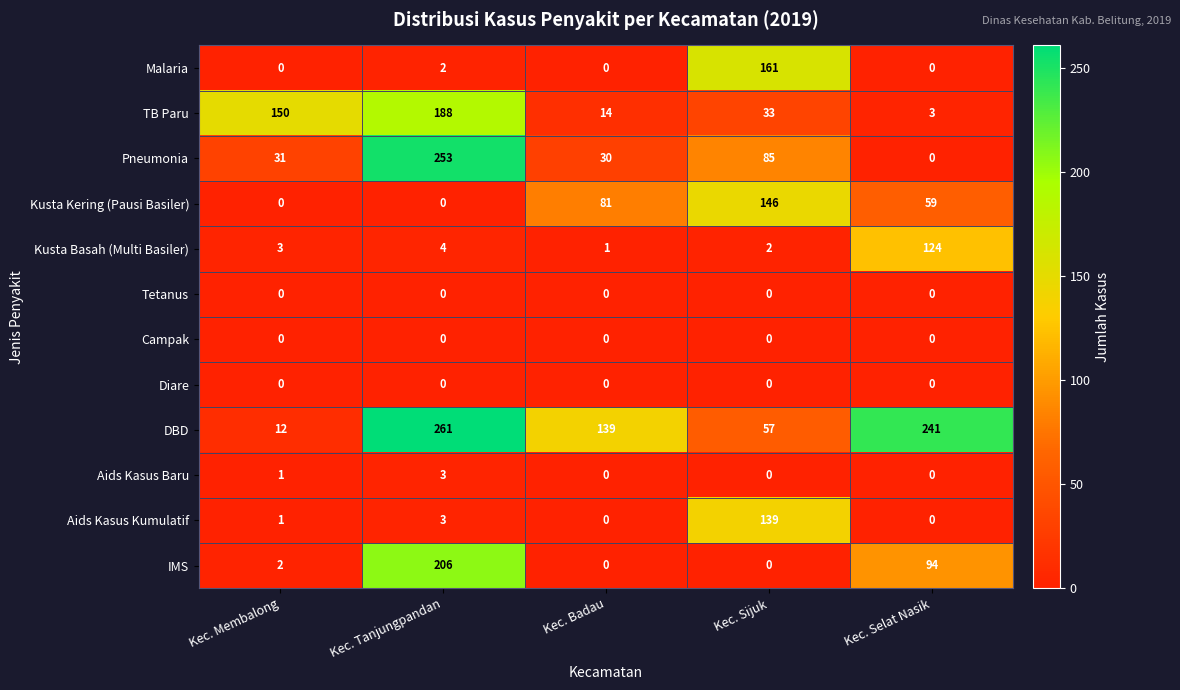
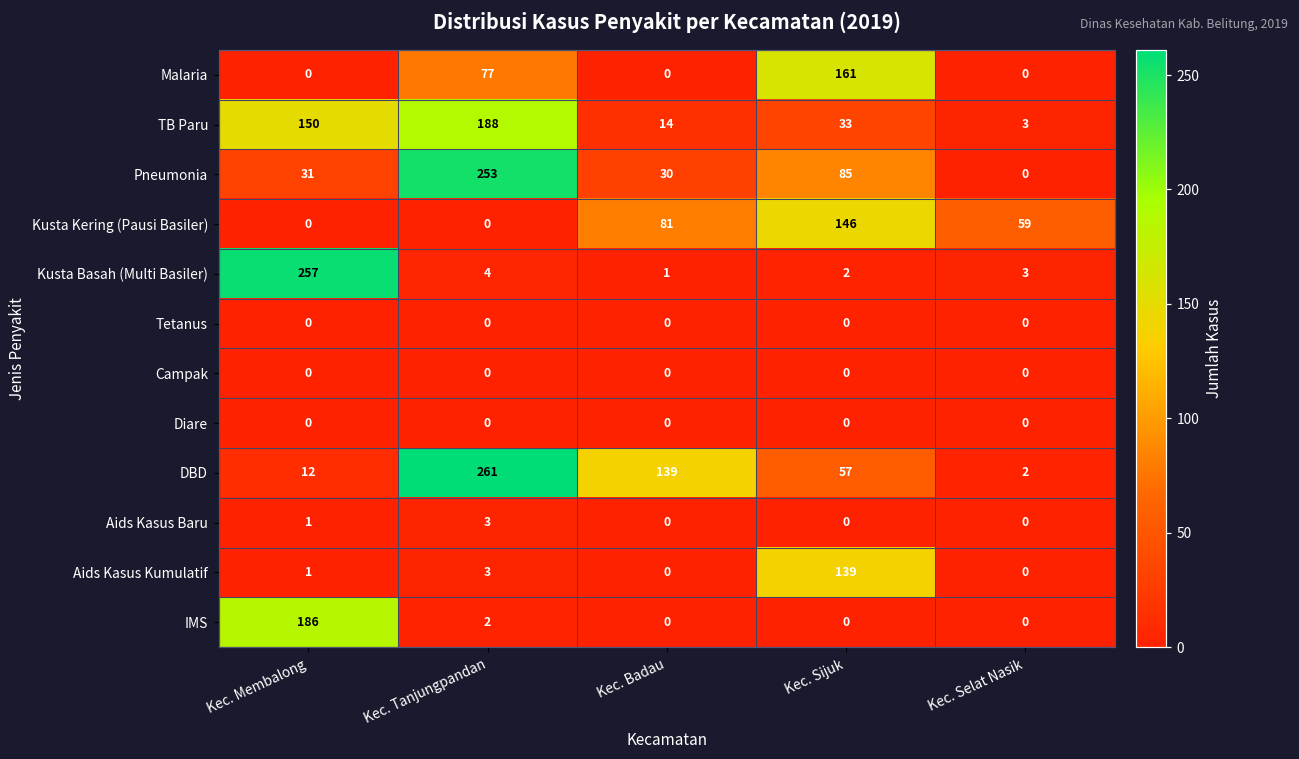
  {
    "Malaria": {
      "Kec. Membalong": 0,
-     "Kec. Tanjungpandan": 2,
+     "Kec. Tanjungpandan": 77,
      "Kec. Badau": 0,
      "Kec. Sijuk": 161,
      "Kec. Selat Nasik": 0
    },
    "TB Paru": {
      "Kec. Membalong": 150,
      "Kec. Tanjungpandan": 188,
      "Kec. Badau": 14,
      "Kec. Sijuk": 33,
      "Kec. Selat Nasik": 3
    },
    "Pneumonia": {
      "Kec. Membalong": 31,
      "Kec. Tanjungpandan": 253,
      "Kec. Badau": 30,
      "Kec. Sijuk": 85,
      "Kec. Selat Nasik": 0
    },
    "Kusta Kering (Pausi Basiler)": {
      "Kec. Membalong": 0,
      "Kec. Tanjungpandan": 0,
      "Kec. Badau": 81,
      "Kec. Sijuk": 146,
      "Kec. Selat Nasik": 59
    },
    "Kusta Basah (Multi Basiler)": {
-     "Kec. Membalong": 3,
+     "Kec. Membalong": 257,
      "Kec. Tanjungpandan": 4,
      "Kec. Badau": 1,
      "Kec. Sijuk": 2,
-     "Kec. Selat Nasik": 124
+     "Kec. Selat Nasik": 3
    },
    "Tetanus": {
      "Kec. Membalong": 0,
      "Kec. Tanjungpandan": 0,
      "Kec. Badau": 0,
      "Kec. Sijuk": 0,
      "Kec. Selat Nasik": 0
    },
    "Campak": {
      "Kec. Membalong": 0,
      "Kec. Tanjungpandan": 0,
      "Kec. Badau": 0,
      "Kec. Sijuk": 0,
      "Kec. Selat Nasik": 0
    },
    "Diare": {
      "Kec. Membalong": 0,
      "Kec. Tanjungpandan": 0,
      "Kec. Badau": 0,
      "Kec. Sijuk": 0,
      "Kec. Selat Nasik": 0
    },
    "DBD": {
      "Kec. Membalong": 12,
      "Kec. Tanjungpandan": 261,
      "Kec. Badau": 139,
      "Kec. Sijuk": 57,
-     "Kec. Selat Nasik": 241
+     "Kec. Selat Nasik": 2
    },
    "Aids Kasus Baru": {
      "Kec. Membalong": 1,
      "Kec. Tanjungpandan": 3,
      "Kec. Badau": 0,
      "Kec. Sijuk": 0,
      "Kec. Selat Nasik": 0
    },
    "Aids Kasus Kumulatif": {
      "Kec. Membalong": 1,
      "Kec. Tanjungpandan": 3,
      "Kec. Badau": 0,
      "Kec. Sijuk": 139,
      "Kec. Selat Nasik": 0
    },
    "IMS": {
-     "Kec. Membalong": 2,
-     "Kec. Tanjungpandan": 206,
+     "Kec. Membalong": 186,
+     "Kec. Tanjungpandan": 2,
      "Kec. Badau": 0,
      "Kec. Sijuk": 0,
-     "Kec. Selat Nasik": 94
+     "Kec. Selat Nasik": 0
    }
  }
